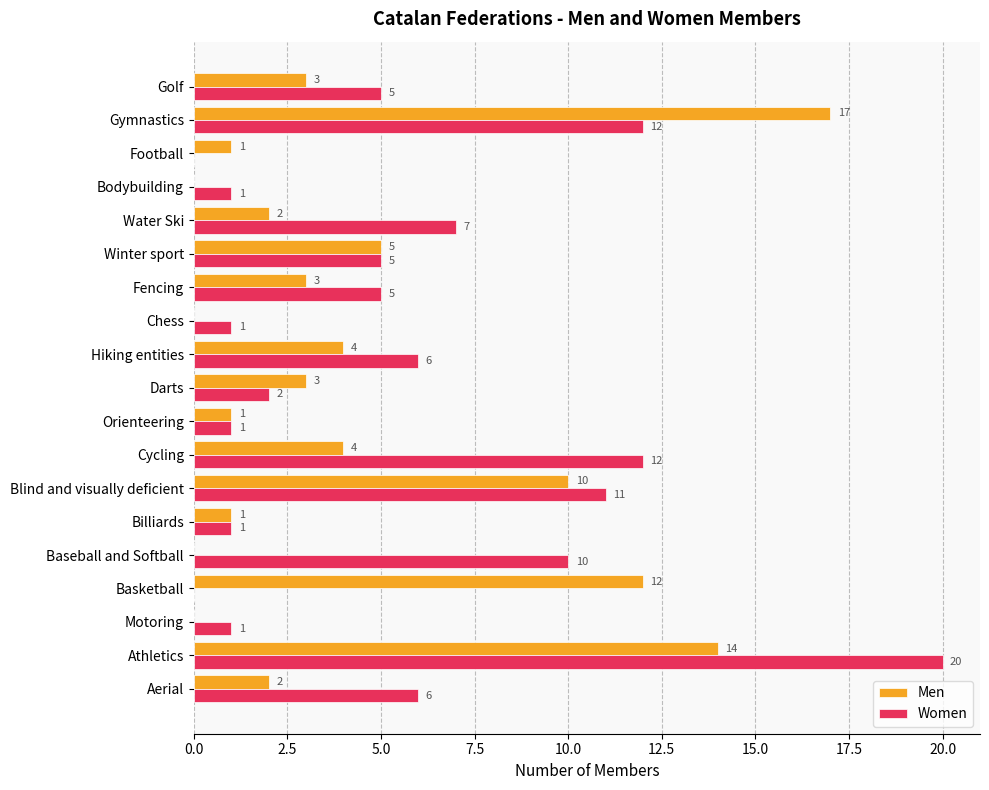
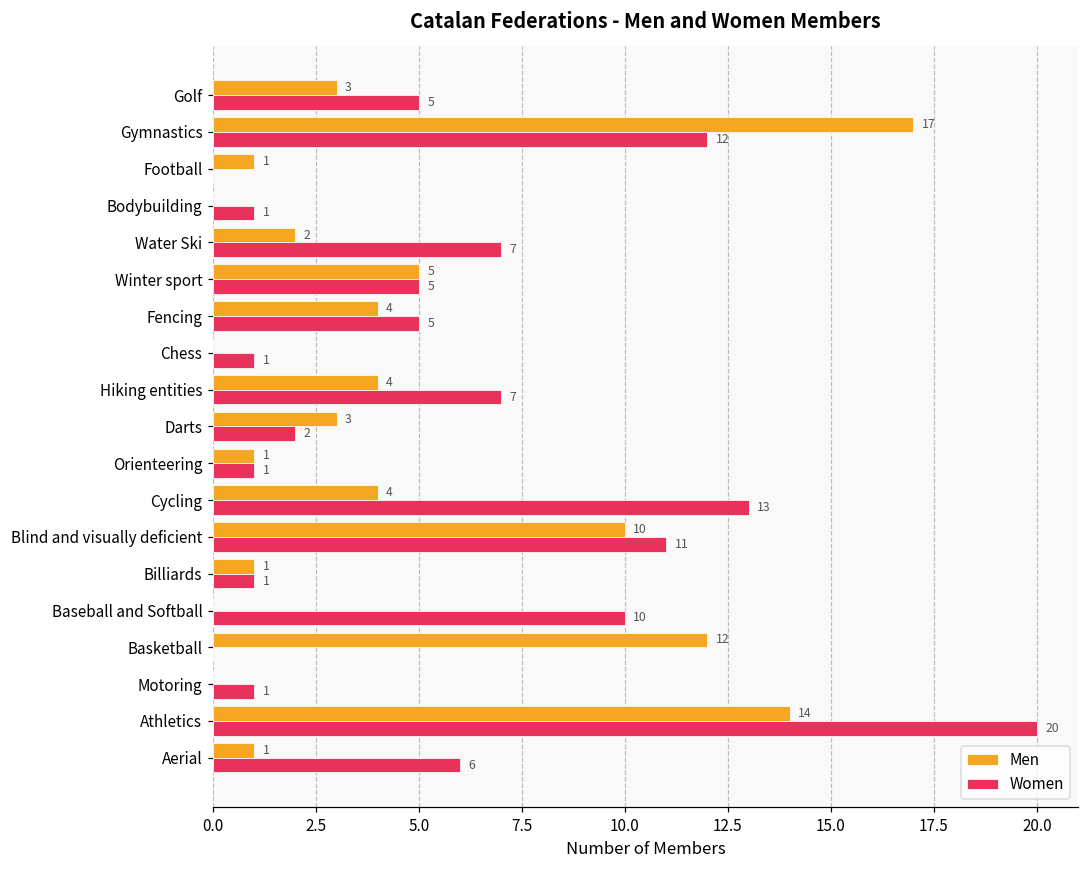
  {
    "Men": {
      "Golf": 3,
      "Gymnastics": 17,
      "Football": 1,
      "Water Ski": 2,
      "Winter sport": 5,
-     "Fencing": 3,
+     "Fencing": 4,
      "Hiking entities": 4,
      "Darts": 3,
      "Orienteering": 1,
      "Cycling": 4,
      "Blind and visually deficient": 10,
      "Billiards": 1,
      "Basketball": 12,
      "Athletics": 14,
-     "Aerial": 2
+     "Aerial": 1
    },
    "Women": {
      "Golf": 5,
      "Gymnastics": 12,
      "Bodybuilding": 1,
      "Water Ski": 7,
      "Winter sport": 5,
      "Fencing": 5,
      "Chess": 1,
-     "Hiking entities": 6,
+     "Hiking entities": 7,
      "Darts": 2,
      "Orienteering": 1,
-     "Cycling": 12,
+     "Cycling": 13,
      "Blind and visually deficient": 11,
      "Billiards": 1,
      "Baseball and Softball": 10,
      "Motoring": 1,
      "Athletics": 20,
      "Aerial": 6
    }
  }
